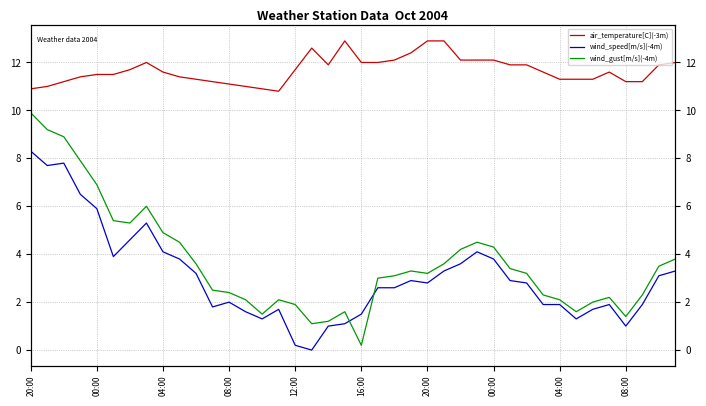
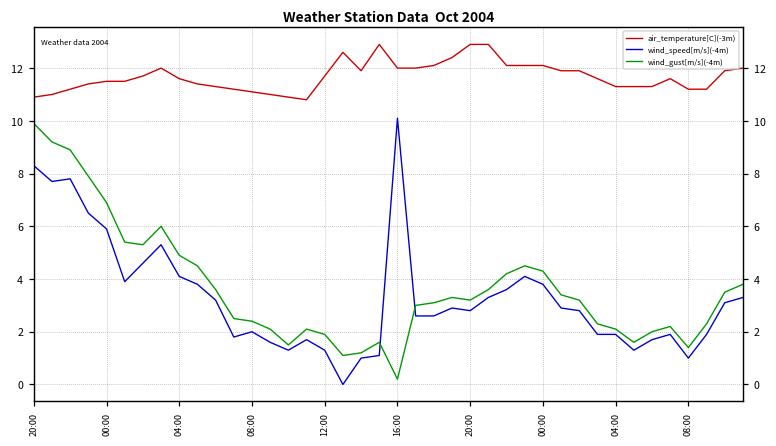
  {
    "air_temperature[C](-3m)": {
      "12:00": 11.7,
      "16:00": 12.0
    },
    "wind_speed[m/s](-4m)": {
-     "12:00": 0.2,
-     "16:00": 1.5
+     "12:00": 1.3,
+     "16:00": 10.1
    },
    "wind_gust[m/s](-4m)": {
      "12:00": 1.9,
      "16:00": 0.2
    }
  }
